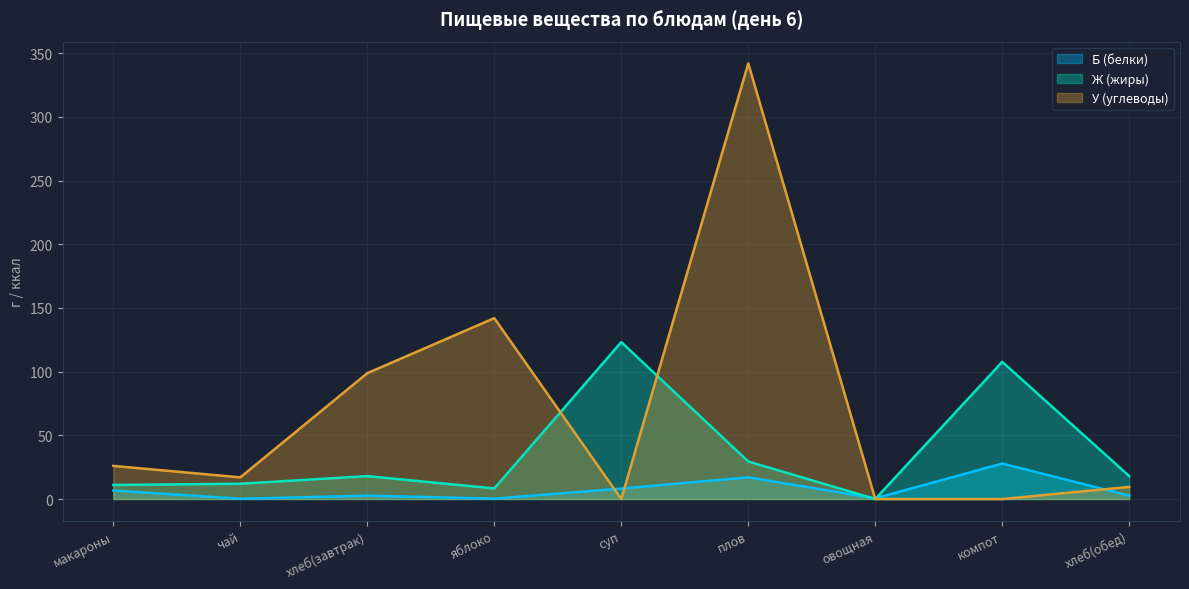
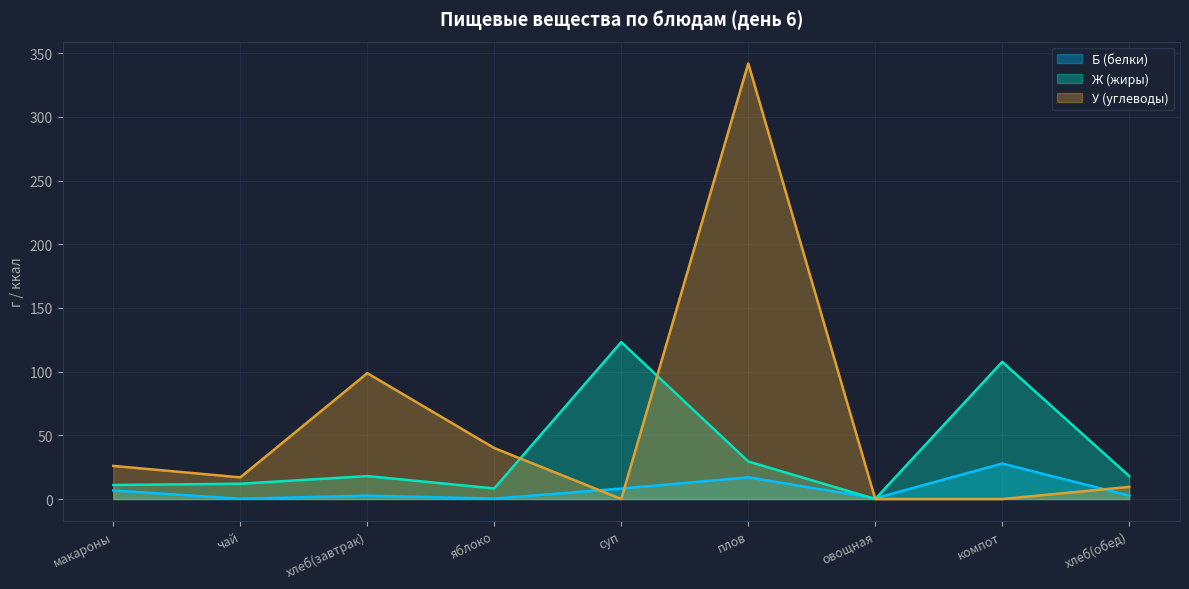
  {
    "У (углеводы)": {
      "макароны": 26,
      "чай": 17,
      "хлеб(завтрак)": 99,
-     "яблоко": 142,
+     "яблоко": 40,
      "суп": 0,
      "плов": 342,
      "компот": 0,
      "хлеб(обед)": 10
    }
  }
